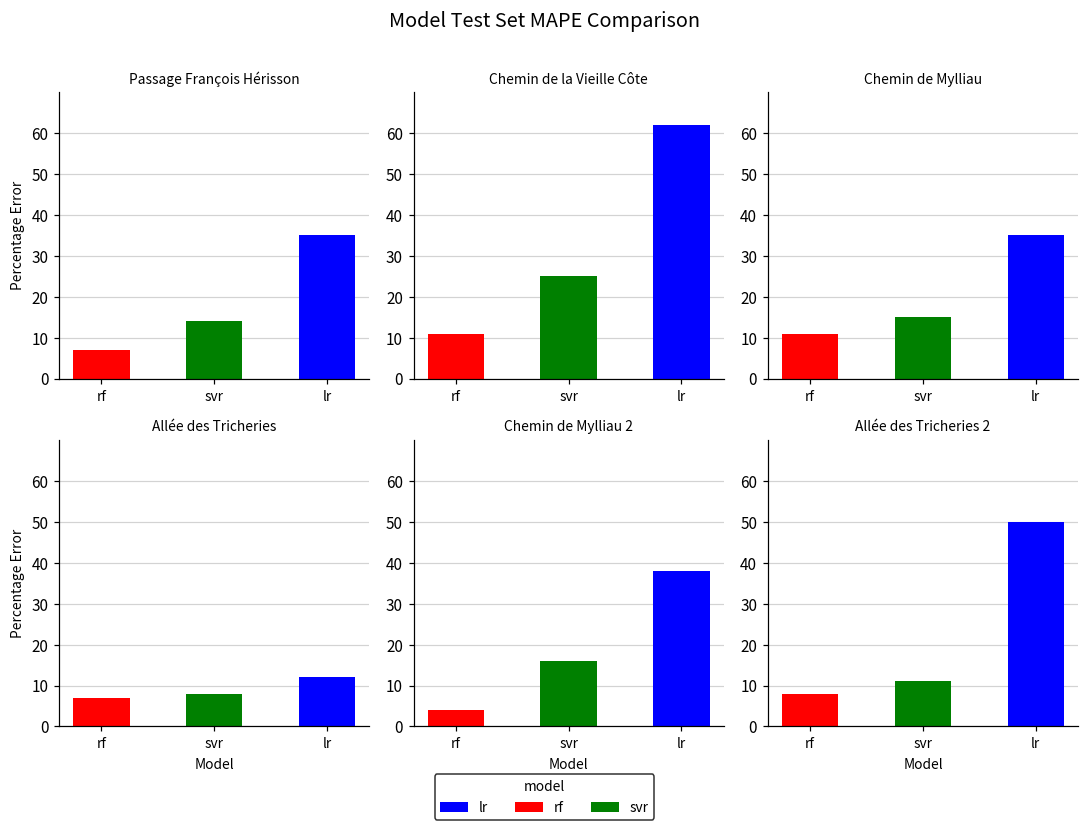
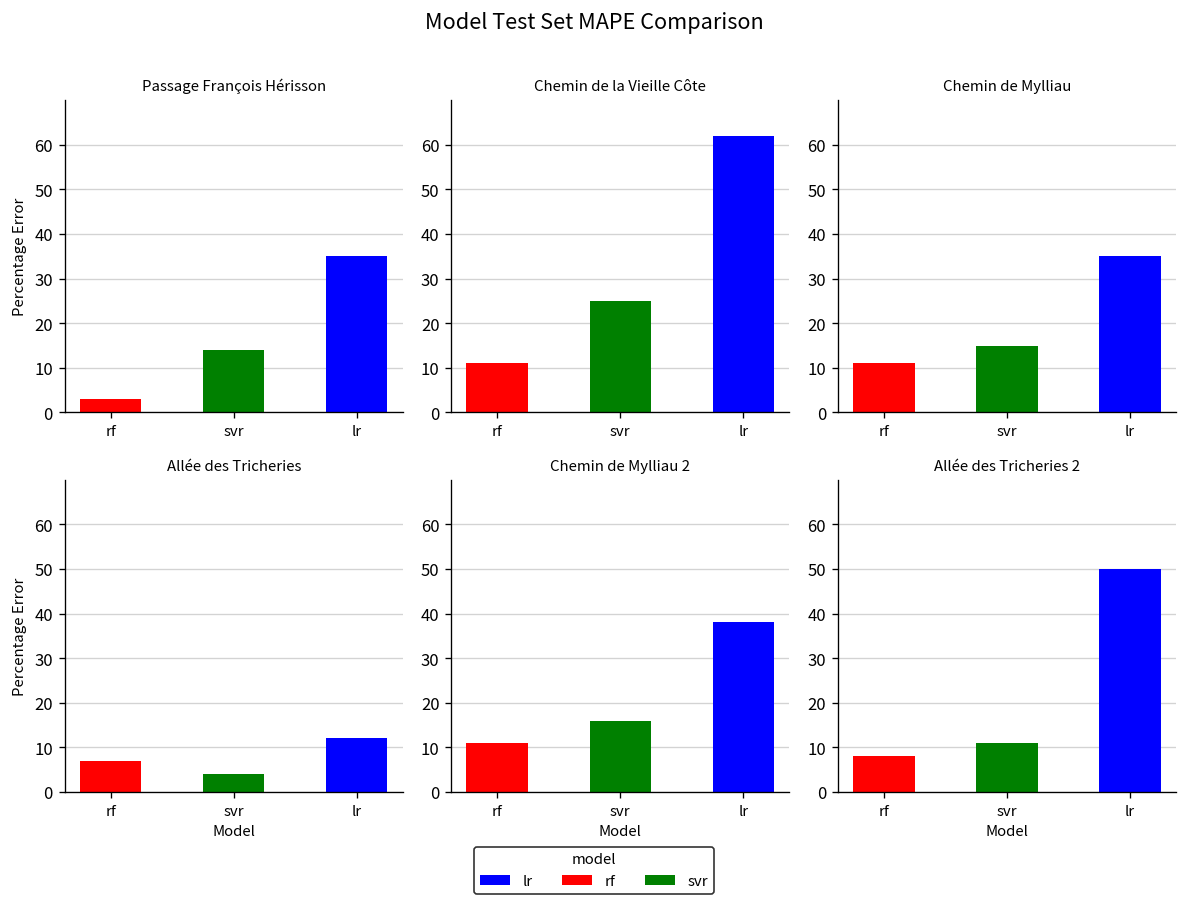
  {
    "Passage François Hérisson": {
-     "rf": 7,
+     "rf": 3,
      "svr": 14,
      "lr": 35
    },
    "Chemin de la Vieille Côte": {
      "rf": 11,
      "svr": 25,
      "lr": 62
    },
    "Chemin de Mylliau": {
      "rf": 11,
      "svr": 15,
      "lr": 35
    },
    "Allée des Tricheries": {
      "rf": 7,
-     "svr": 8,
+     "svr": 4,
      "lr": 12
    },
    "Chemin de Mylliau 2": {
-     "rf": 4,
+     "rf": 11,
      "svr": 16,
      "lr": 38
    },
    "Allée des Tricheries 2": {
      "rf": 8,
      "svr": 11,
      "lr": 50
    }
  }
